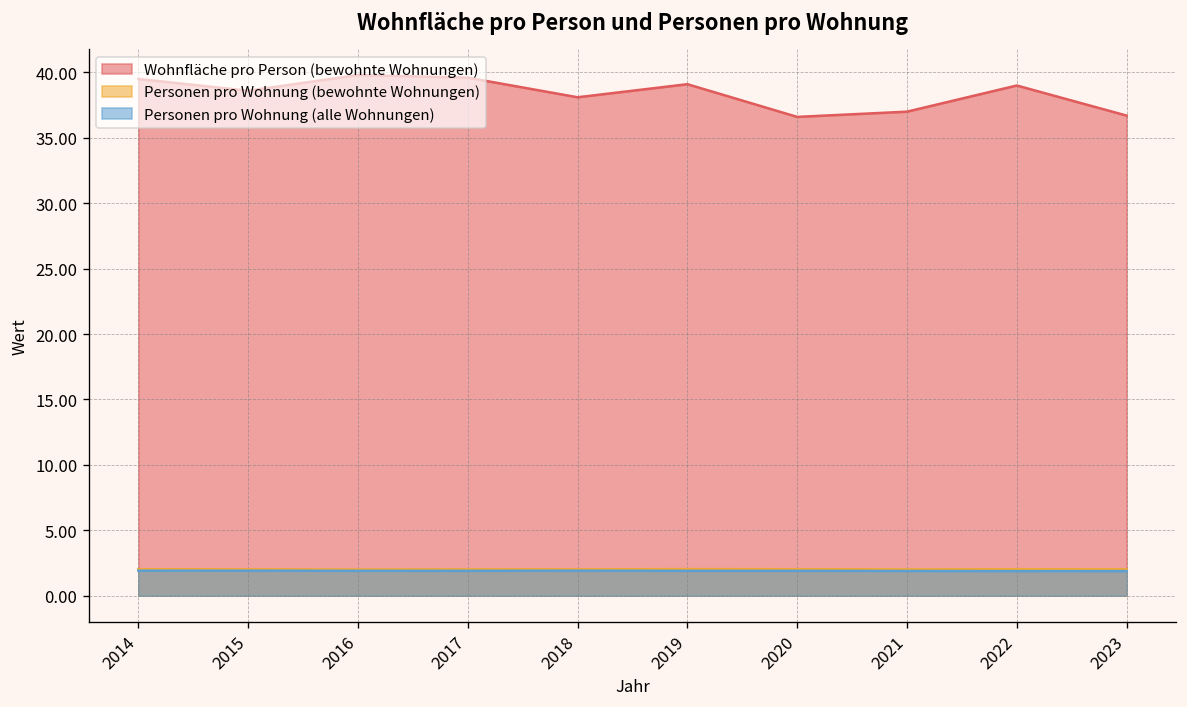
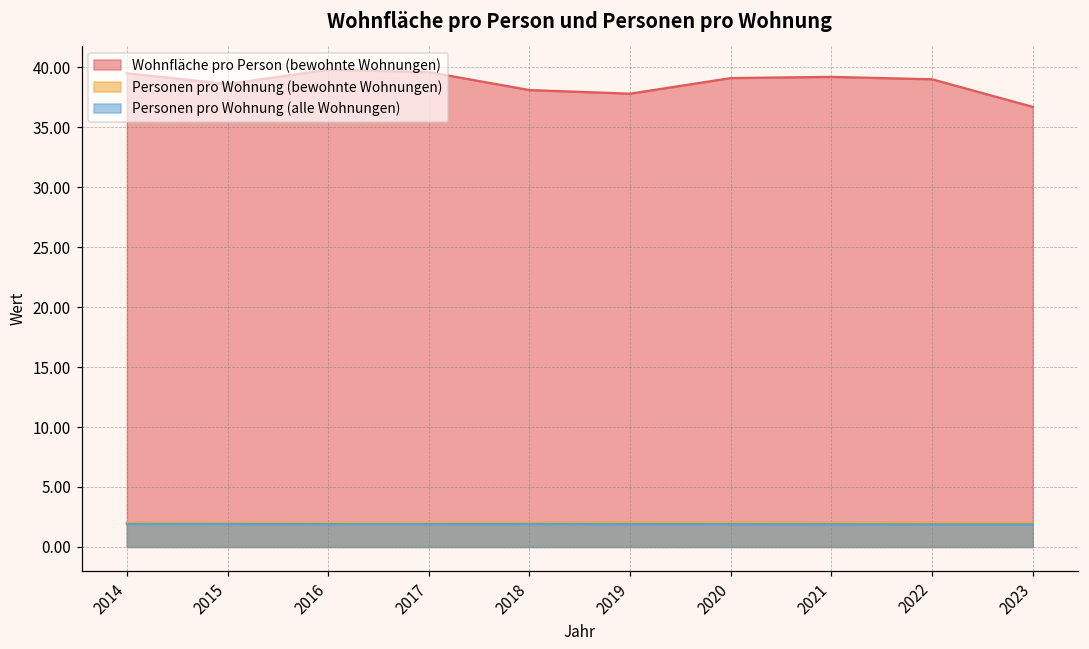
  {
    "Wohnfläche pro Person (bewohnte Wohnungen)": {
      "2018": 38.1,
-     "2019": 39.1,
-     "2020": 36.6,
-     "2021": 37.0,
+     "2019": 37.8,
+     "2020": 39.1,
+     "2021": 39.2,
      "2022": 39.0,
      "2023": 36.7
    }
  }
